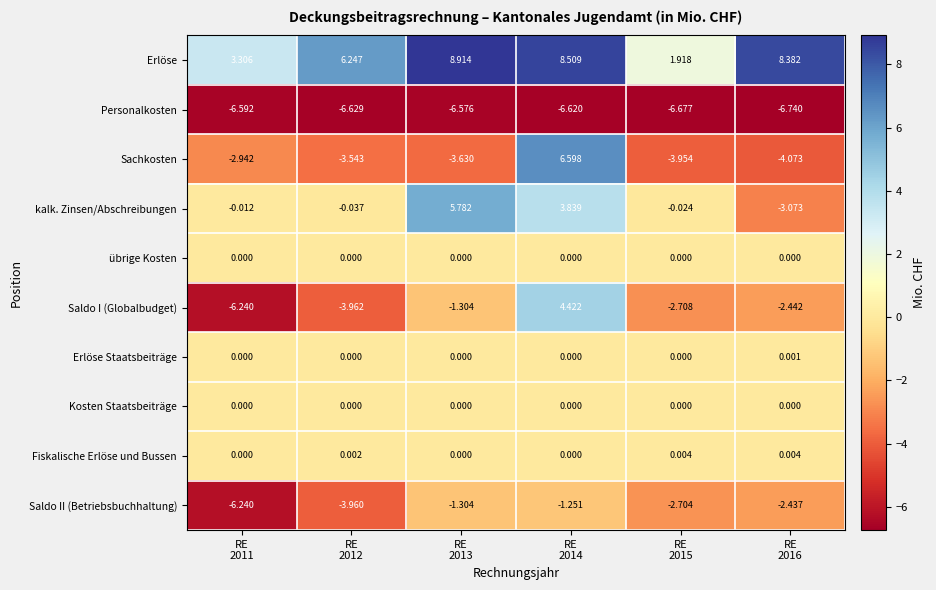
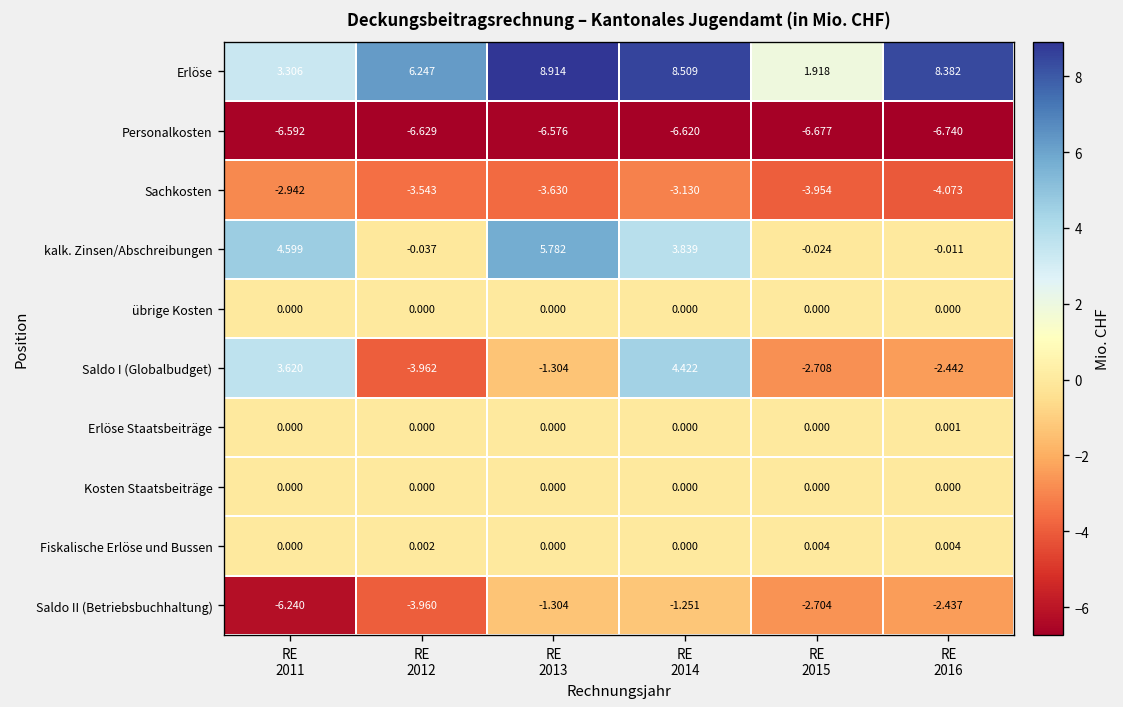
  {
    "Erlöse": {
      "RE 2011": 3.306,
      "RE 2012": 6.247,
      "RE 2013": 8.914,
      "RE 2014": 8.509,
      "RE 2015": 1.918,
      "RE 2016": 8.382
    },
    "Personalkosten": {
      "RE 2011": -6.592,
      "RE 2012": -6.629,
      "RE 2013": -6.576,
      "RE 2014": -6.620,
      "RE 2015": -6.677,
      "RE 2016": -6.740
    },
    "Sachkosten": {
      "RE 2011": -2.942,
      "RE 2012": -3.543,
      "RE 2013": -3.630,
-     "RE 2014": 6.598,
+     "RE 2014": -3.130,
      "RE 2015": -3.954,
      "RE 2016": -4.073
    },
    "kalk. Zinsen/Abschreibungen": {
-     "RE 2011": -0.012,
+     "RE 2011": 4.599,
      "RE 2012": -0.037,
      "RE 2013": 5.782,
      "RE 2014": 3.839,
      "RE 2015": -0.024,
-     "RE 2016": -3.073
+     "RE 2016": -0.011
    },
    "übrige Kosten": {
      "RE 2011": 0.000,
      "RE 2012": 0.000,
      "RE 2013": 0.000,
      "RE 2014": 0.000,
      "RE 2015": 0.000,
      "RE 2016": 0.000
    },
    "Saldo I (Globalbudget)": {
-     "RE 2011": -6.240,
+     "RE 2011": 3.620,
      "RE 2012": -3.962,
      "RE 2013": -1.304,
      "RE 2014": 4.422,
      "RE 2015": -2.708,
      "RE 2016": -2.442
    },
    "Erlöse Staatsbeiträge": {
      "RE 2011": 0.000,
      "RE 2012": 0.000,
      "RE 2013": 0.000,
      "RE 2014": 0.000,
      "RE 2015": 0.000,
      "RE 2016": 0.001
    },
    "Kosten Staatsbeiträge": {
      "RE 2011": 0.000,
      "RE 2012": 0.000,
      "RE 2013": 0.000,
      "RE 2014": 0.000,
      "RE 2015": 0.000,
      "RE 2016": 0.000
    },
    "Fiskalische Erlöse und Bussen": {
      "RE 2011": 0.000,
      "RE 2012": 0.002,
      "RE 2013": 0.000,
      "RE 2014": 0.000,
      "RE 2015": 0.004,
      "RE 2016": 0.004
    },
    "Saldo II (Betriebsbuchhaltung)": {
      "RE 2011": -6.240,
      "RE 2012": -3.960,
      "RE 2013": -1.304,
      "RE 2014": -1.251,
      "RE 2015": -2.704,
      "RE 2016": -2.437
    }
  }
